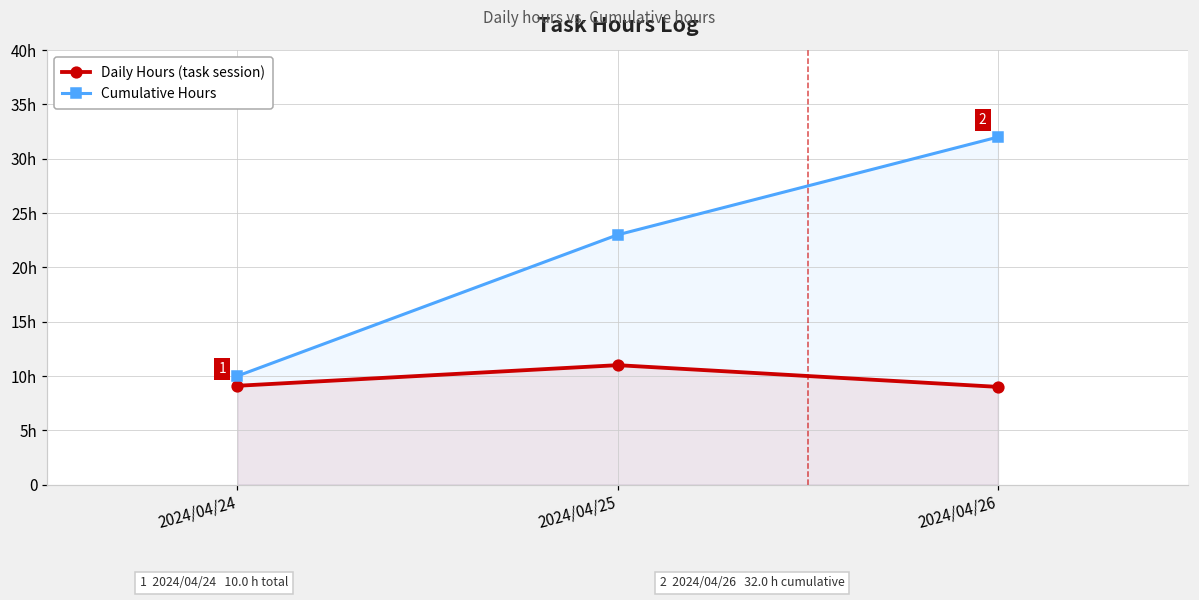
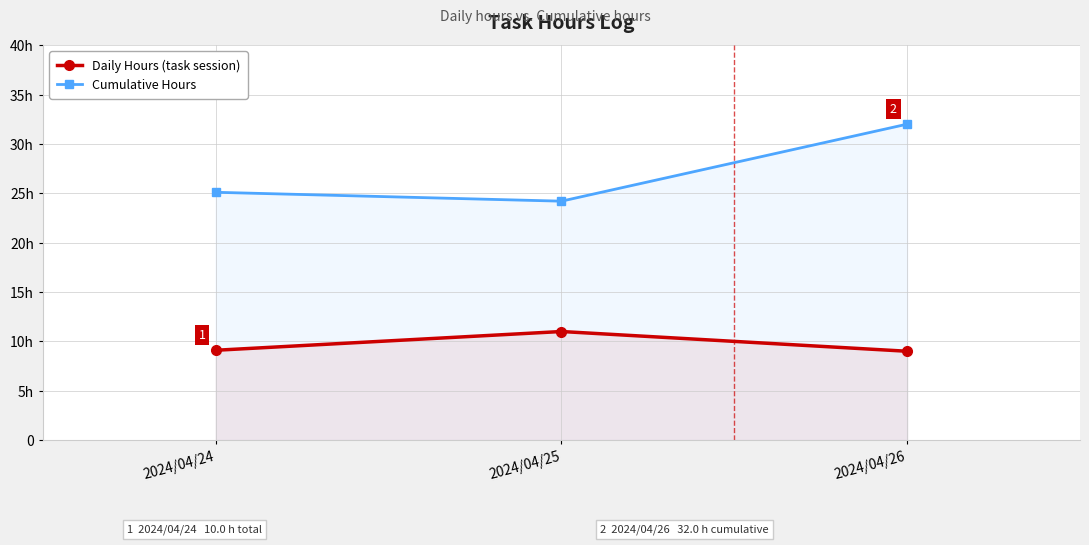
  {
    "Daily Hours (task session)": {
      "2024/04/25": "11h",
      "2024/04/26": "9h"
    },
    "Cumulative Hours": {
-     "2024/04/24": "10h",
-     "2024/04/25": "23h"
+     "2024/04/24": "25h",
+     "2024/04/25": "24h"
    }
  }
